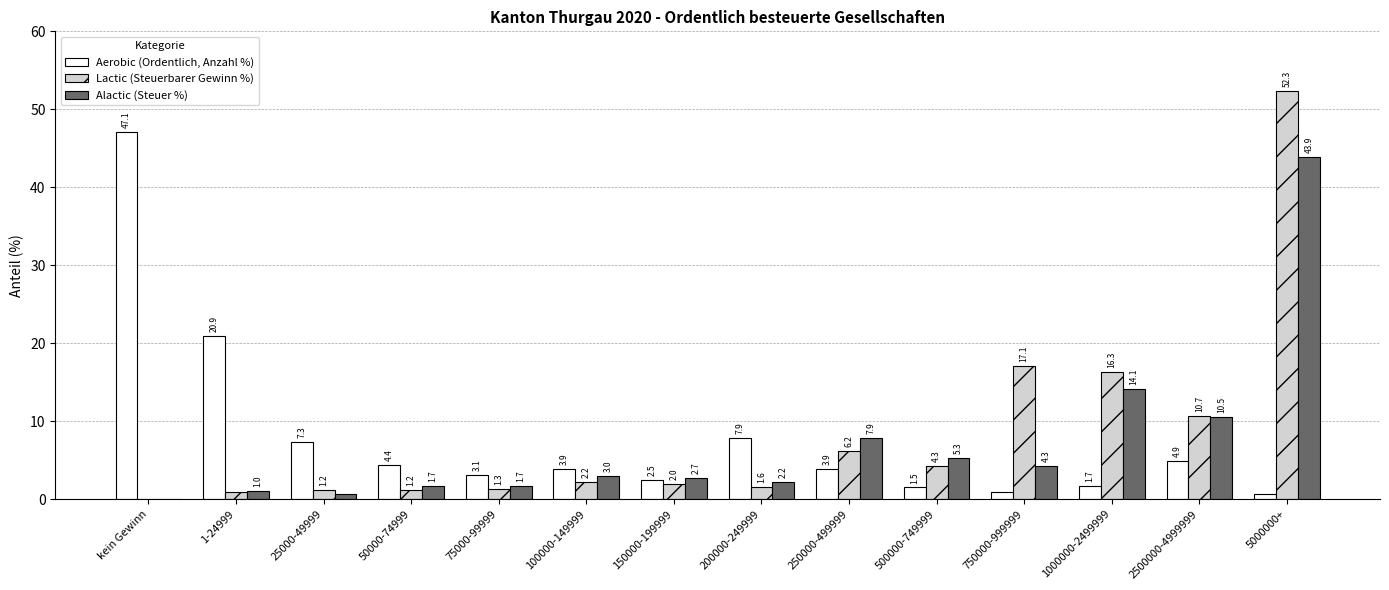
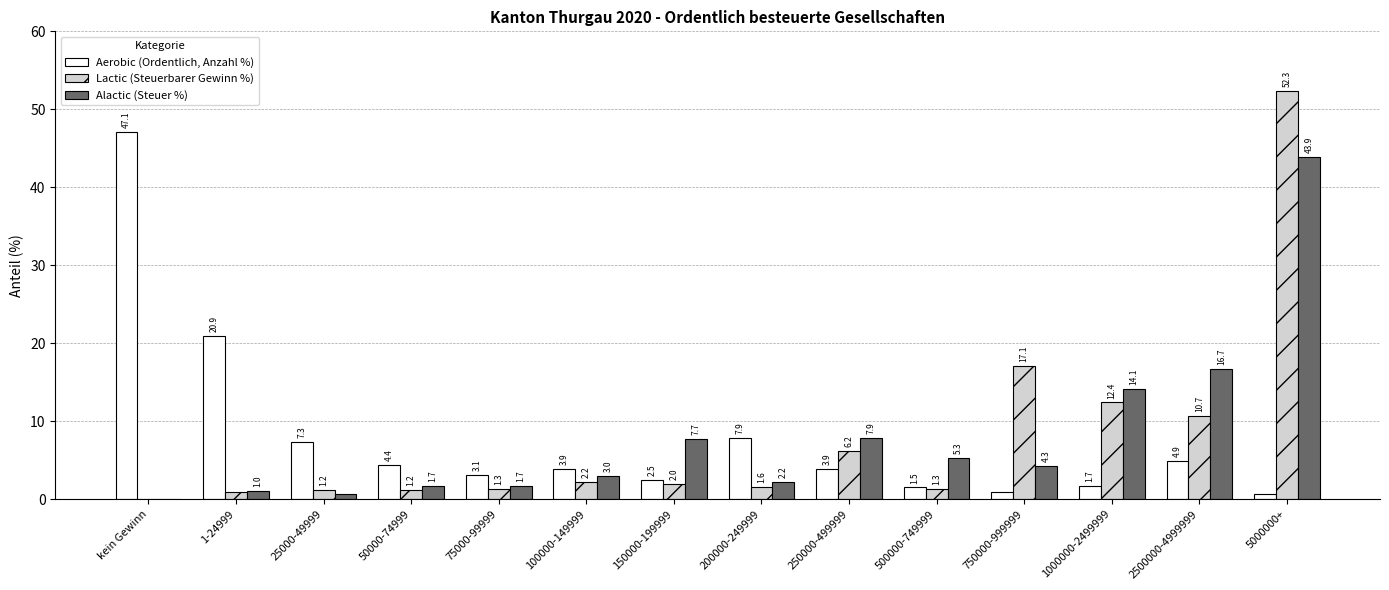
  {
    "Aerobic (Ordentlich, Anzahl %)": {
      "kein Gewinn": 47.1,
      "1-24999": 20.9,
      "25000-49999": 7.3,
      "50000-74999": 4.4,
      "75000-99999": 3.1,
      "100000-149999": 3.9,
      "150000-199999": 2.5,
      "200000-249999": 7.9,
      "250000-499999": 3.9,
      "500000-749999": 1.5,
      "1000000-2499999": 1.7,
      "2500000-4999999": 4.9
    },
    "Lactic (Steuerbarer Gewinn %)": {
      "25000-49999": 1.2,
      "50000-74999": 1.2,
      "75000-99999": 1.3,
      "100000-149999": 2.2,
      "150000-199999": 2.0,
      "200000-249999": 1.6,
      "250000-499999": 6.2,
-     "500000-749999": 4.3,
+     "500000-749999": 1.3,
      "750000-999999": 17.1,
-     "1000000-2499999": 16.3,
+     "1000000-2499999": 12.4,
      "2500000-4999999": 10.7,
      "5000000+": 52.3
    },
    "Alactic (Steuer %)": {
      "1-24999": 1.0,
      "50000-74999": 1.7,
      "75000-99999": 1.7,
      "100000-149999": 3.0,
-     "150000-199999": 2.7,
+     "150000-199999": 7.7,
      "200000-249999": 2.2,
      "250000-499999": 7.9,
      "500000-749999": 5.3,
      "750000-999999": 4.3,
      "1000000-2499999": 14.1,
-     "2500000-4999999": 10.5,
+     "2500000-4999999": 16.7,
      "5000000+": 43.9
    }
  }
